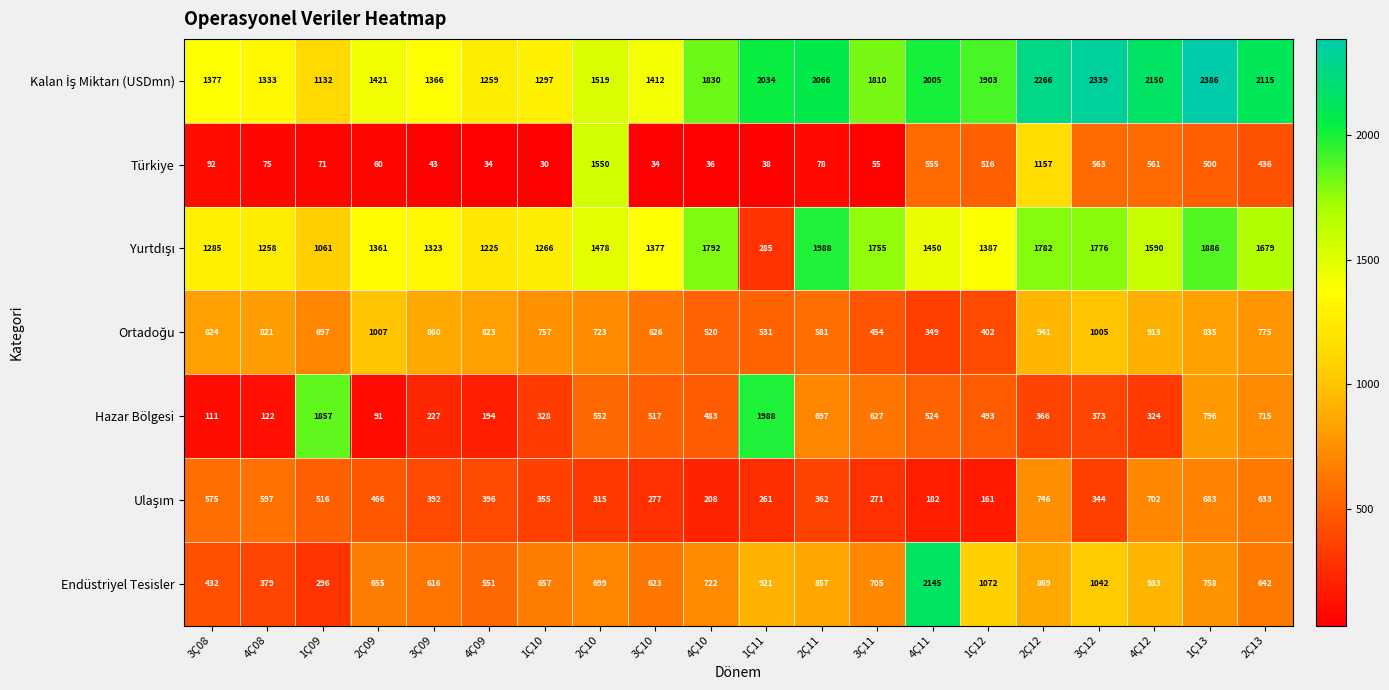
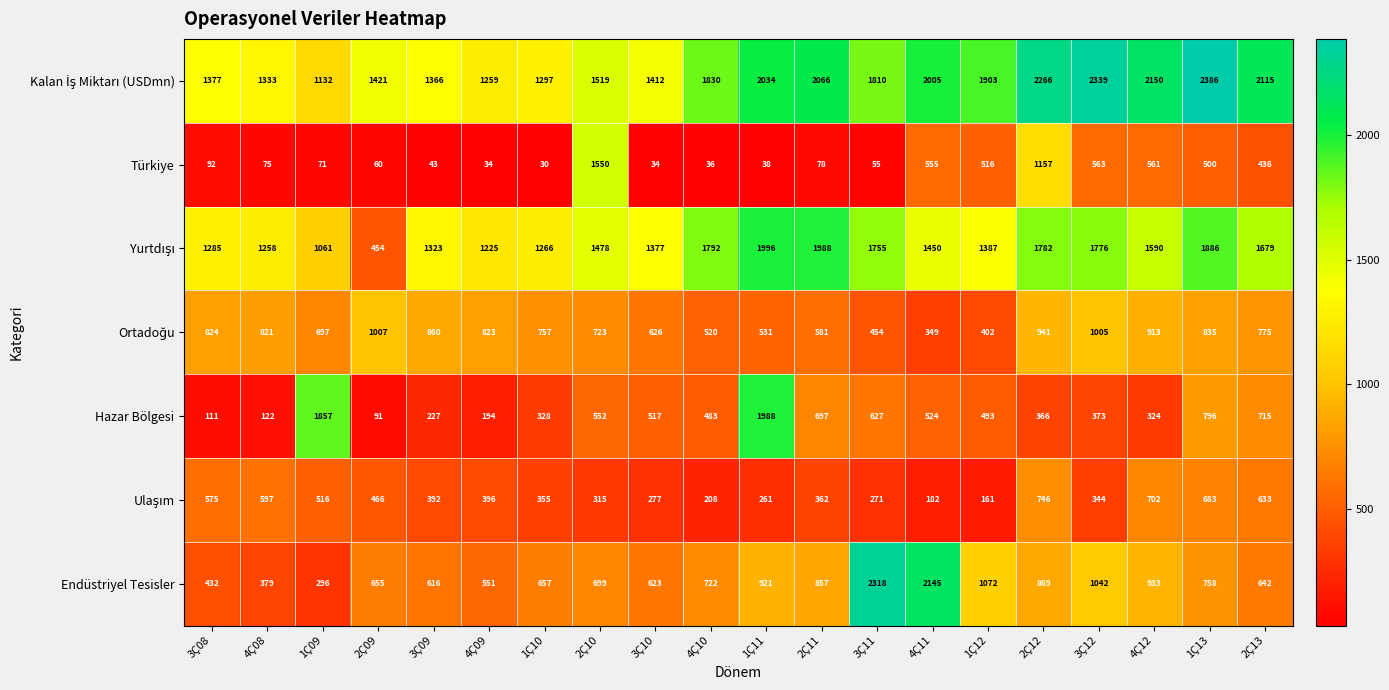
  {
    "Kalan İş Miktarı (USDmn)": {
      "3Ç08": 1377,
      "4Ç08": 1333,
      "1Ç09": 1132,
      "2Ç09": 1421,
      "3Ç09": 1366,
      "4Ç09": 1259,
      "1Ç10": 1297,
      "2Ç10": 1519,
      "3Ç10": 1412,
      "4Ç10": 1830,
      "1Ç11": 2034,
      "2Ç11": 2066,
      "3Ç11": 1810,
      "4Ç11": 2005,
      "1Ç12": 1903,
      "2Ç12": 2266,
      "3Ç12": 2339,
      "4Ç12": 2150,
      "1Ç13": 2386,
      "2Ç13": 2115
    },
    "Türkiye": {
      "3Ç08": 92,
      "4Ç08": 75,
      "1Ç09": 71,
      "2Ç09": 60,
      "3Ç09": 43,
      "4Ç09": 34,
      "1Ç10": 30,
      "2Ç10": 1550,
      "3Ç10": 34,
      "4Ç10": 36,
      "1Ç11": 38,
      "2Ç11": 78,
      "3Ç11": 55,
      "4Ç11": 555,
      "1Ç12": 516,
      "2Ç12": 1157,
      "3Ç12": 563,
      "4Ç12": 561,
      "1Ç13": 500,
      "2Ç13": 436
    },
    "Yurtdışı": {
      "3Ç08": 1285,
      "4Ç08": 1258,
      "1Ç09": 1061,
-     "2Ç09": 1361,
+     "2Ç09": 454,
      "3Ç09": 1323,
      "4Ç09": 1225,
      "1Ç10": 1266,
      "2Ç10": 1478,
      "3Ç10": 1377,
      "4Ç10": 1792,
-     "1Ç11": 285,
+     "1Ç11": 1996,
      "2Ç11": 1988,
      "3Ç11": 1755,
      "4Ç11": 1450,
      "1Ç12": 1387,
      "2Ç12": 1782,
      "3Ç12": 1776,
      "4Ç12": 1590,
      "1Ç13": 1886,
      "2Ç13": 1679
    },
    "Ortadoğu": {
      "3Ç08": 824,
      "4Ç08": 821,
      "1Ç09": 697,
      "2Ç09": 1007,
      "3Ç09": 860,
      "4Ç09": 823,
      "1Ç10": 757,
      "2Ç10": 723,
      "3Ç10": 626,
      "4Ç10": 520,
      "1Ç11": 531,
      "2Ç11": 581,
      "3Ç11": 454,
      "4Ç11": 349,
      "1Ç12": 402,
      "2Ç12": 941,
      "3Ç12": 1005,
      "4Ç12": 913,
      "1Ç13": 835,
      "2Ç13": 775
    },
    "Hazar Bölgesi": {
      "3Ç08": 111,
      "4Ç08": 122,
      "1Ç09": 1857,
      "2Ç09": 91,
      "3Ç09": 227,
      "4Ç09": 194,
      "1Ç10": 328,
      "2Ç10": 552,
      "3Ç10": 517,
      "4Ç10": 483,
      "1Ç11": 1988,
      "2Ç11": 697,
      "3Ç11": 627,
      "4Ç11": 524,
      "1Ç12": 493,
      "2Ç12": 366,
      "3Ç12": 373,
      "4Ç12": 324,
      "1Ç13": 796,
      "2Ç13": 715
    },
    "Ulaşım": {
      "3Ç08": 575,
      "4Ç08": 597,
      "1Ç09": 516,
      "2Ç09": 466,
      "3Ç09": 392,
      "4Ç09": 396,
      "1Ç10": 355,
      "2Ç10": 315,
      "3Ç10": 277,
      "4Ç10": 208,
      "1Ç11": 261,
      "2Ç11": 362,
      "3Ç11": 271,
      "4Ç11": 182,
      "1Ç12": 161,
      "2Ç12": 746,
      "3Ç12": 344,
      "4Ç12": 702,
      "1Ç13": 683,
      "2Ç13": 633
    },
    "Endüstriyel Tesisler": {
      "3Ç08": 432,
      "4Ç08": 379,
      "1Ç09": 296,
      "2Ç09": 655,
      "3Ç09": 616,
      "4Ç09": 551,
      "1Ç10": 657,
      "2Ç10": 699,
      "3Ç10": 623,
      "4Ç10": 722,
      "1Ç11": 921,
      "2Ç11": 857,
-     "3Ç11": 705,
+     "3Ç11": 2318,
      "4Ç11": 2145,
      "1Ç12": 1072,
      "2Ç12": 869,
      "3Ç12": 1042,
      "4Ç12": 933,
      "1Ç13": 758,
      "2Ç13": 642
    }
  }
